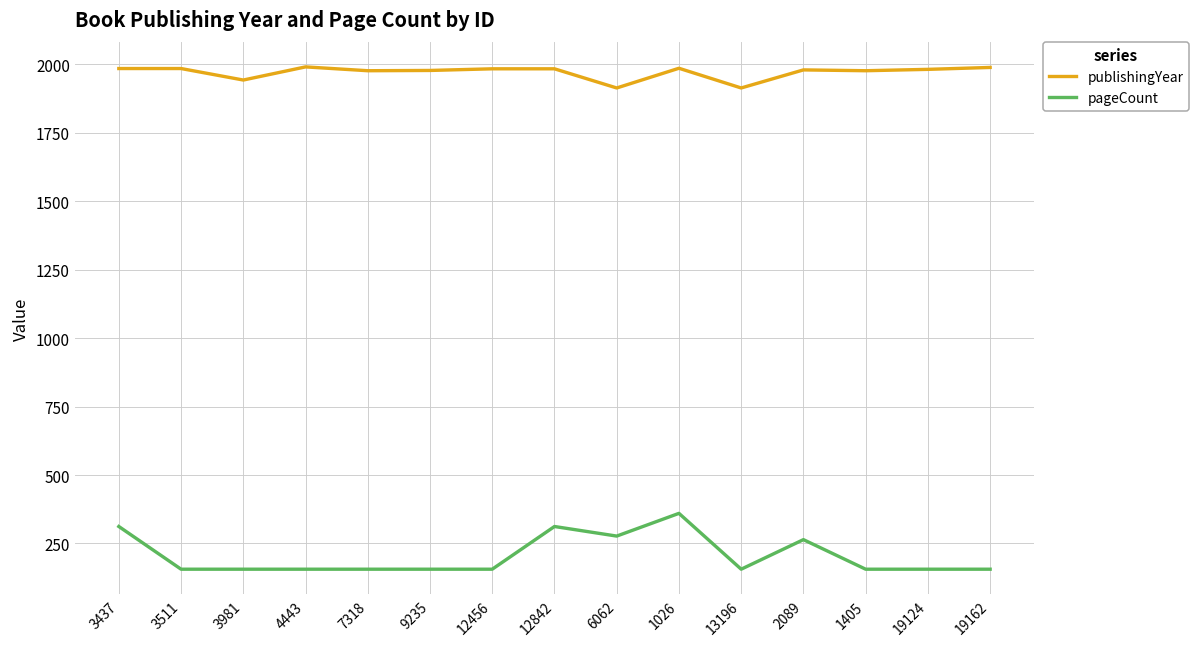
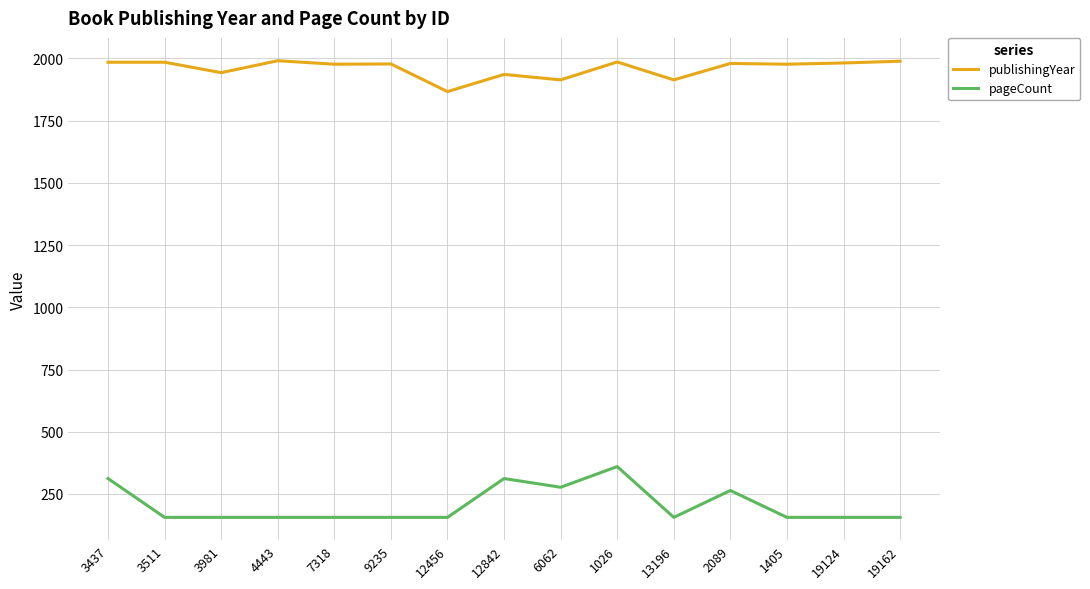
  {
    "publishingYear": {
      "3437": 1990,
      "3511": 1990,
      "3981": 1940,
      "4443": 1990,
      "7318": 1980,
      "9235": 1980,
-     "12456": 1980,
-     "12842": 1980,
+     "12456": 1870,
+     "12842": 1940,
      "6062": 1910,
      "1026": 1990,
      "13196": 1910,
      "2089": 1980,
      "1405": 1980,
      "19124": 1980,
      "19162": 1990
    },
    "pageCount": {
      "3437": 310,
      "3511": 160,
      "3981": 160,
      "4443": 160,
      "7318": 160,
      "9235": 160,
      "12456": 160,
      "12842": 310,
      "6062": 280,
      "1026": 360,
      "13196": 160,
      "2089": 260,
      "1405": 160,
      "19124": 160,
      "19162": 160
    }
  }
